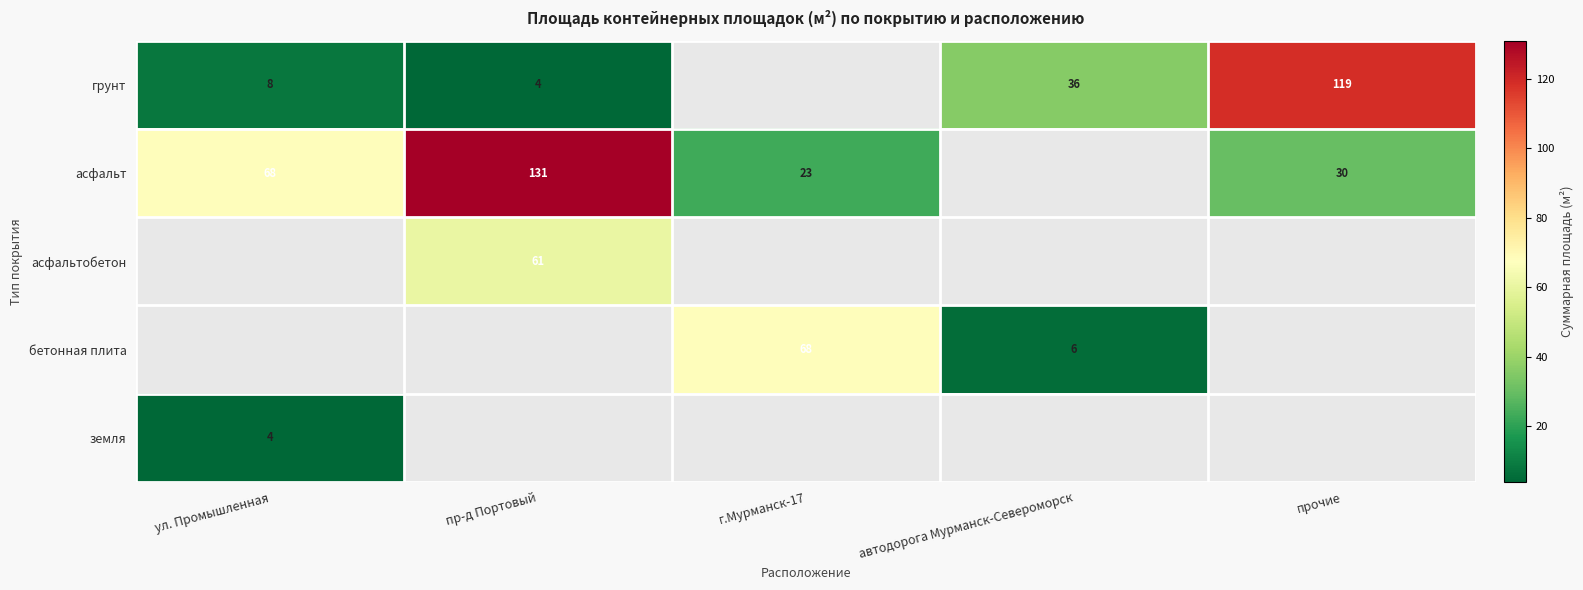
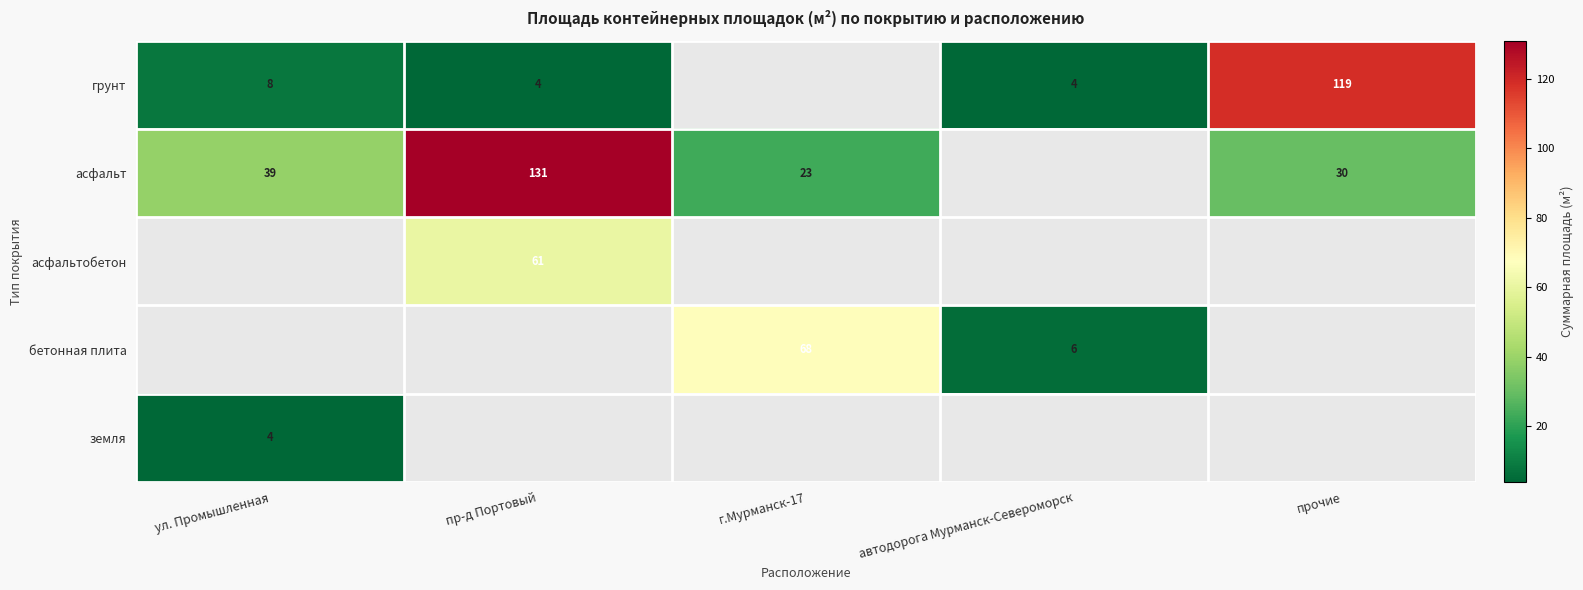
  {
    "грунт": {
      "ул. Промышленная": 8,
      "пр-д Портовый": 4,
-     "автодорога Мурманск-Североморск": 36,
+     "автодорога Мурманск-Североморск": 4,
      "прочие": 119
    },
    "асфальт": {
-     "ул. Промышленная": 68,
+     "ул. Промышленная": 39,
      "пр-д Портовый": 131,
      "г.Мурманск-17": 23,
      "прочие": 30
    },
    "асфальтобетон": {
      "пр-д Портовый": 61
    },
    "бетонная плита": {
      "г.Мурманск-17": 68,
      "автодорога Мурманск-Североморск": 6
    },
    "земля": {
      "ул. Промышленная": 4
    }
  }
